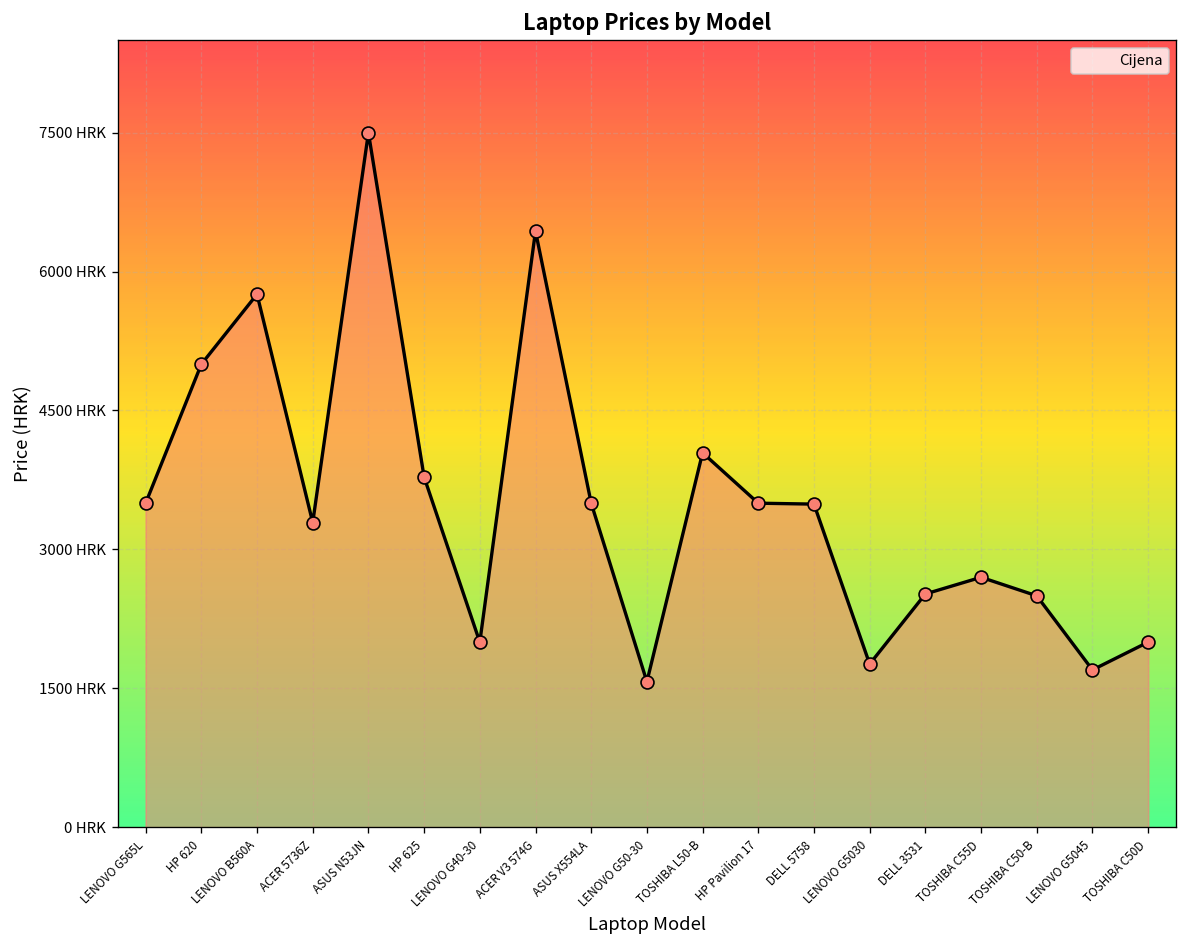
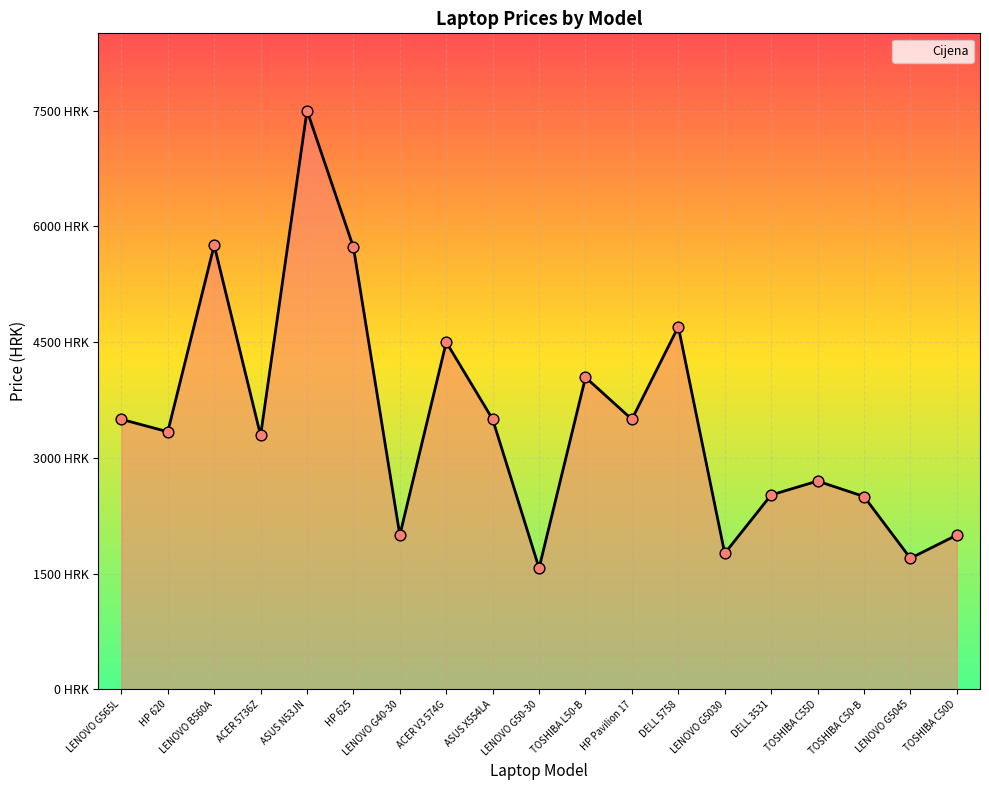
  {
    "LENOVO G565L": "3500 HRK",
-   "HP 620": "5000 HRK",
+   "HP 620": "3300 HRK",
    "LENOVO B560A": "5800 HRK",
    "ACER 5736Z": "3300 HRK",
    "ASUS N53JN": "7500 HRK",
-   "HP 625": "3800 HRK",
+   "HP 625": "5700 HRK",
    "LENOVO G40-30": "2000 HRK",
-   "ACER V3 574G": "6400 HRK",
+   "ACER V3 574G": "4500 HRK",
    "ASUS X554LA": "3500 HRK",
    "LENOVO G50-30": "1600 HRK",
    "TOSHIBA L50-B": "4000 HRK",
    "HP Pavilion 17": "3500 HRK",
-   "DELL 5758": "3500 HRK",
+   "DELL 5758": "4700 HRK",
    "LENOVO G5030": "1800 HRK",
    "DELL 3531": "2500 HRK",
    "TOSHIBA C55D": "2700 HRK",
    "TOSHIBA C50-B": "2500 HRK",
    "LENOVO G5045": "1700 HRK",
    "TOSHIBA C50D": "2000 HRK"
  }
